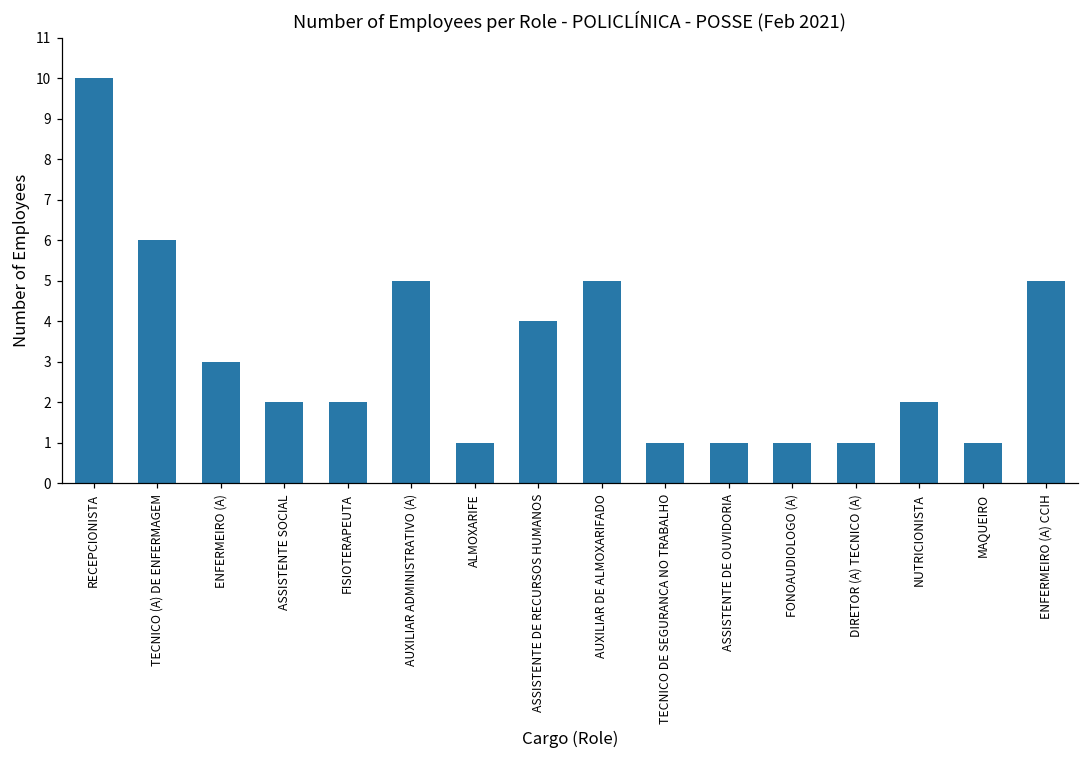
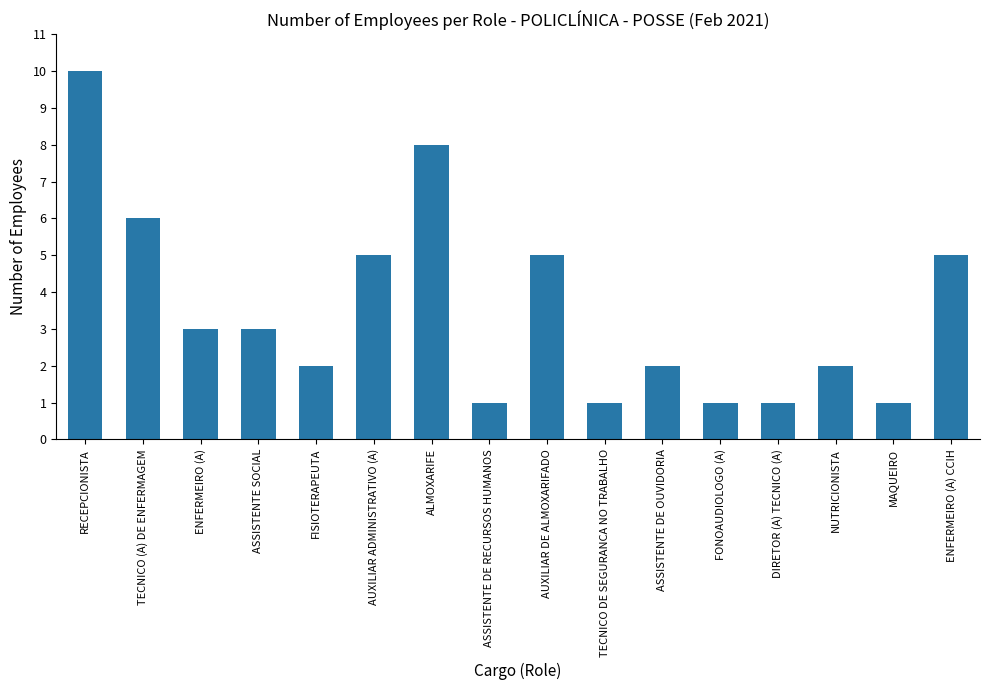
  {
    "RECEPCIONISTA": 10,
    "TECNICO (A) DE ENFERMAGEM": 6,
    "ENFERMEIRO (A)": 3,
-   "ASSISTENTE SOCIAL": 2,
+   "ASSISTENTE SOCIAL": 3,
    "FISIOTERAPEUTA": 2,
    "AUXILIAR ADMINISTRATIVO (A)": 5,
-   "ALMOXARIFE": 1,
-   "ASSISTENTE DE RECURSOS HUMANOS": 4,
+   "ALMOXARIFE": 8,
+   "ASSISTENTE DE RECURSOS HUMANOS": 1,
    "AUXILIAR DE ALMOXARIFADO": 5,
    "TECNICO DE SEGURANCA NO TRABALHO": 1,
-   "ASSISTENTE DE OUVIDORIA": 1,
+   "ASSISTENTE DE OUVIDORIA": 2,
    "FONOAUDIOLOGO (A)": 1,
    "DIRETOR (A) TECNICO (A)": 1,
    "NUTRICIONISTA": 2,
    "MAQUEIRO": 1,
    "ENFERMEIRO (A) CCIH": 5
  }
